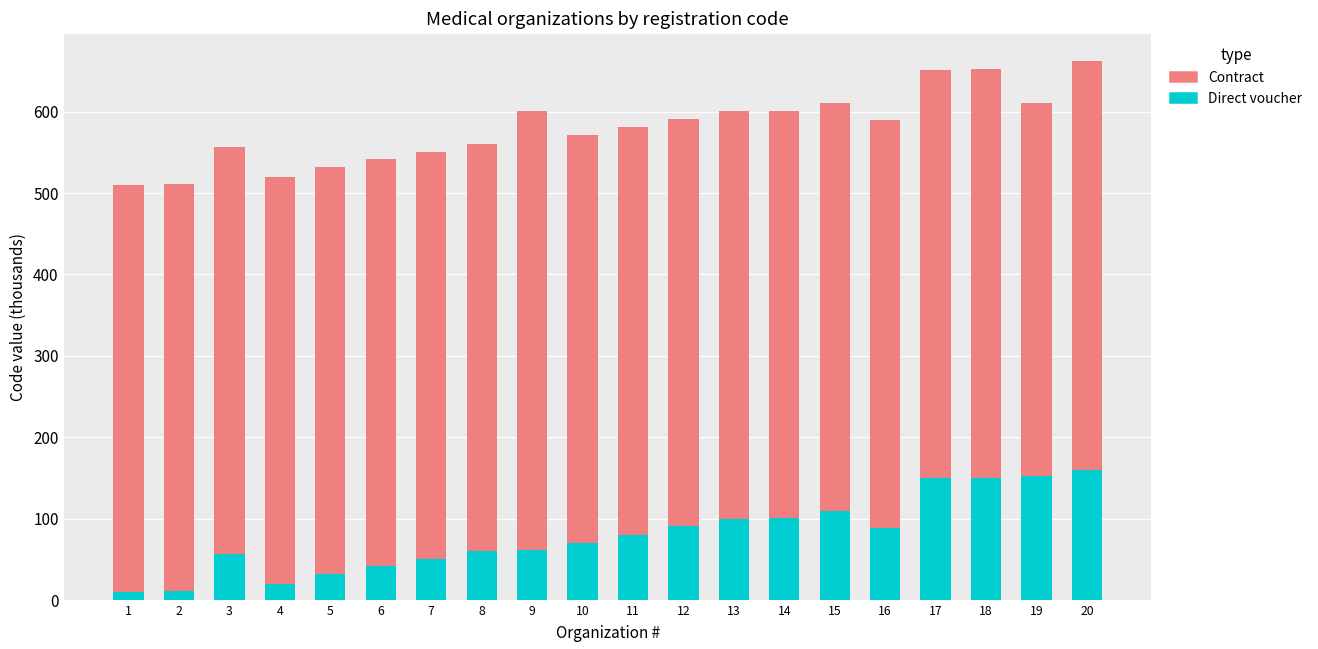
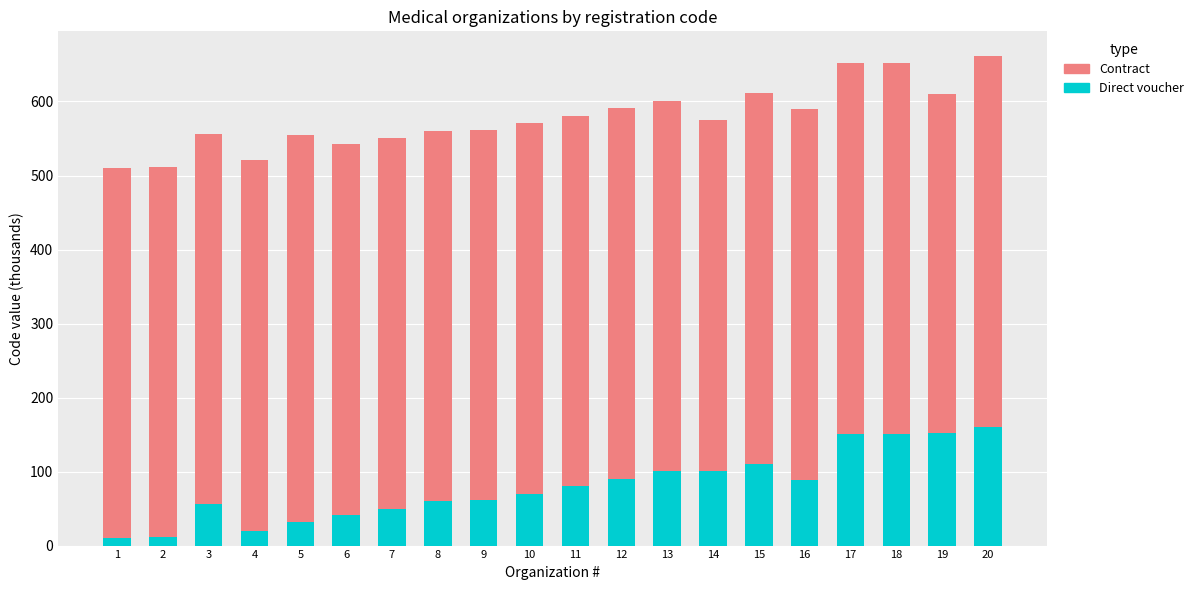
  {
    "Direct voucher": {
      "1": 10,
      "2": 10,
      "3": 60,
      "4": 20,
      "5": 30,
      "6": 40,
      "7": 50,
      "8": 60,
      "9": 60,
      "10": 70,
      "11": 80,
      "12": 90,
      "13": 100,
      "14": 100,
      "15": 110,
      "16": 90,
      "17": 150,
      "18": 150,
      "19": 150,
      "20": 160
    },
    "Contract": {
      "1": 500,
      "2": 500,
      "3": 500,
      "4": 500,
-     "5": 500,
+     "5": 520,
      "6": 500,
      "7": 500,
      "8": 500,
-     "9": 540,
+     "9": 500,
      "10": 500,
      "11": 500,
      "12": 500,
      "13": 500,
-     "14": 500,
+     "14": 470,
      "15": 500,
      "16": 500,
      "17": 500,
      "18": 500,
      "19": 460,
      "20": 500
    }
  }
